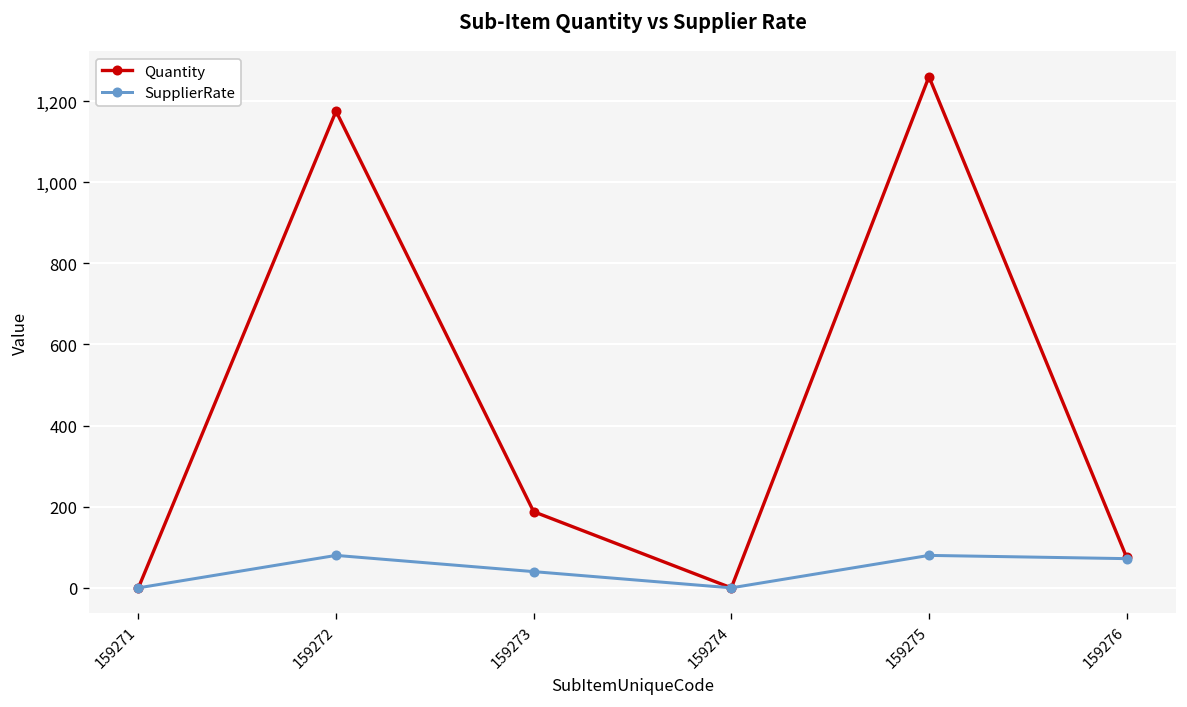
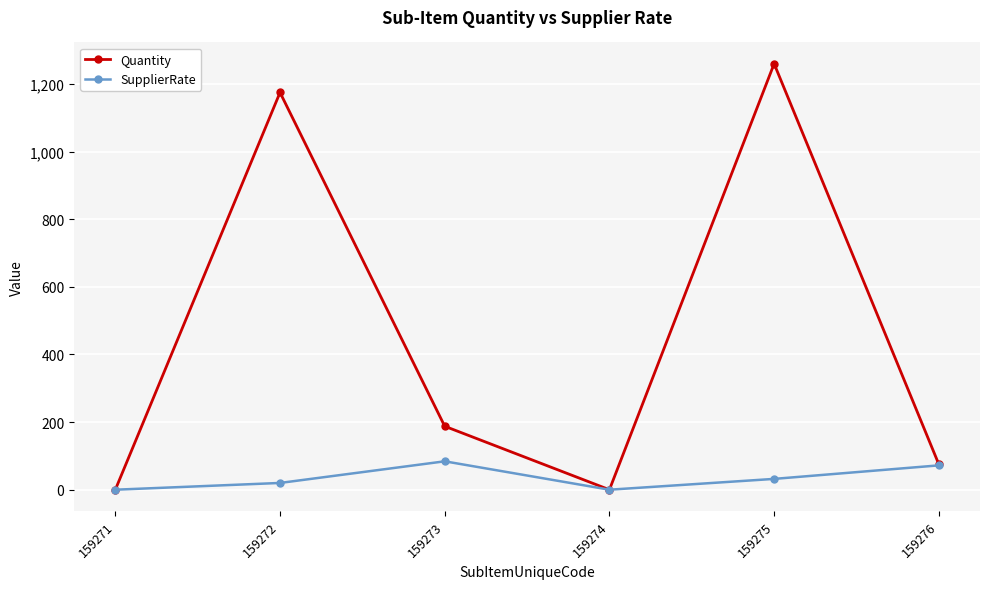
  {
    "Quantity": {
      "159272": "1,180",
      "159273": "190",
      "159275": "1,260"
    },
    "SupplierRate": {
-     "159272": "80",
-     "159273": "40",
-     "159275": "80"
+     "159272": "20",
+     "159273": "80",
+     "159275": "30"
    }
  }
